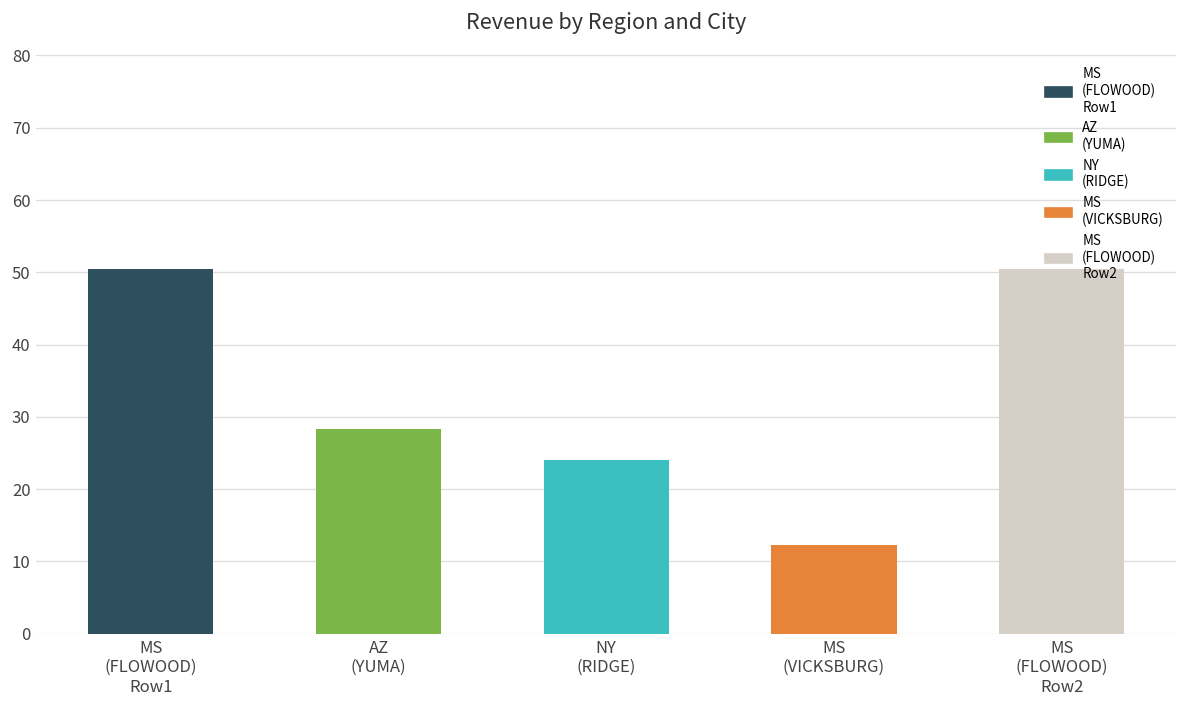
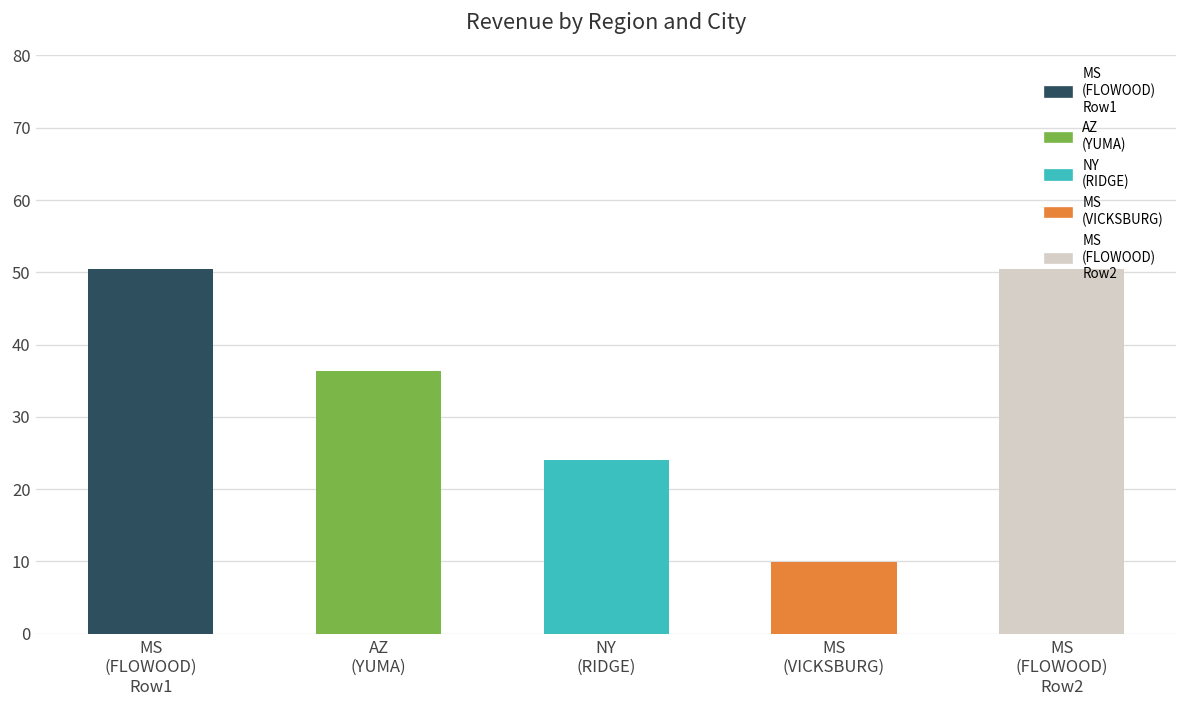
  {
    "MS (FLOWOOD) Row1": 50,
-   "AZ (YUMA)": 28,
+   "AZ (YUMA)": 36,
    "NY (RIDGE)": 24,
-   "MS (VICKSBURG)": 12,
+   "MS (VICKSBURG)": 10,
    "MS (FLOWOOD) Row2": 50
  }
